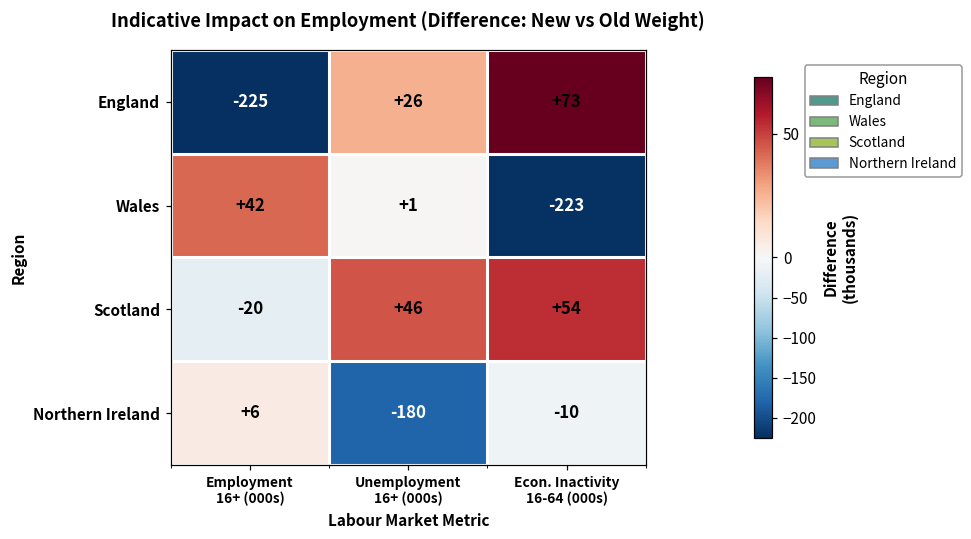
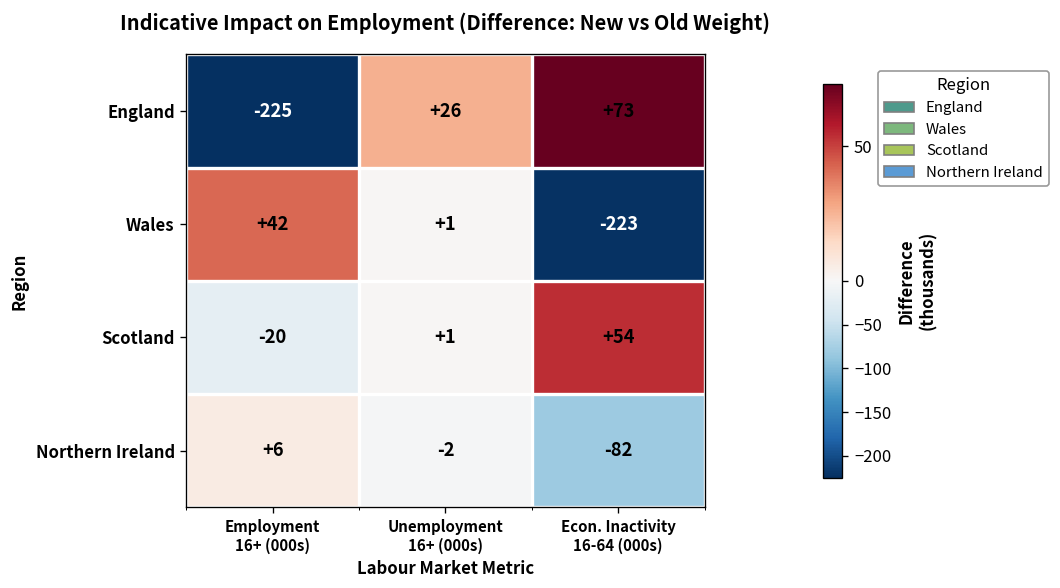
  {
    "England": {
      "Employment 16+ (000s)": "-225",
      "Unemployment 16+ (000s)": "+26",
      "Econ. Inactivity 16-64 (000s)": "+73"
    },
    "Wales": {
      "Employment 16+ (000s)": "+42",
      "Unemployment 16+ (000s)": "+1",
      "Econ. Inactivity 16-64 (000s)": "-223"
    },
    "Scotland": {
      "Employment 16+ (000s)": "-20",
-     "Unemployment 16+ (000s)": "+46",
+     "Unemployment 16+ (000s)": "+1",
      "Econ. Inactivity 16-64 (000s)": "+54"
    },
    "Northern Ireland": {
      "Employment 16+ (000s)": "+6",
-     "Unemployment 16+ (000s)": "-180",
-     "Econ. Inactivity 16-64 (000s)": "-10"
+     "Unemployment 16+ (000s)": "-2",
+     "Econ. Inactivity 16-64 (000s)": "-82"
    }
  }
